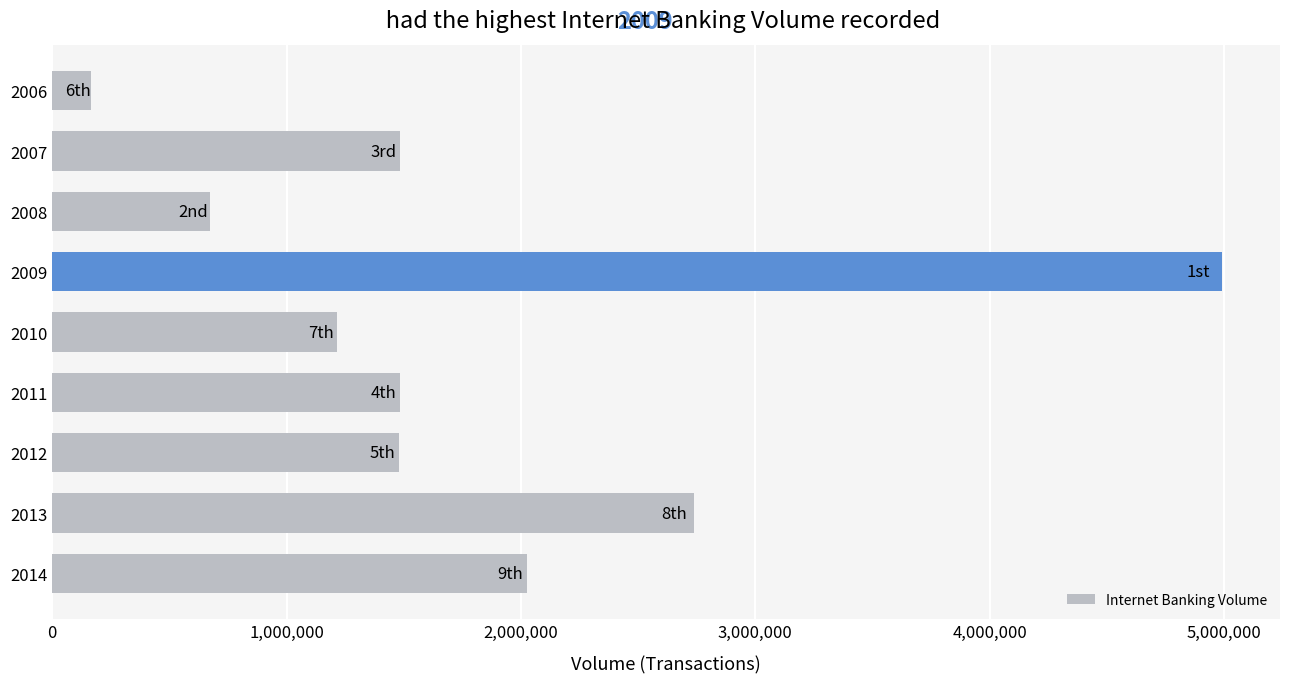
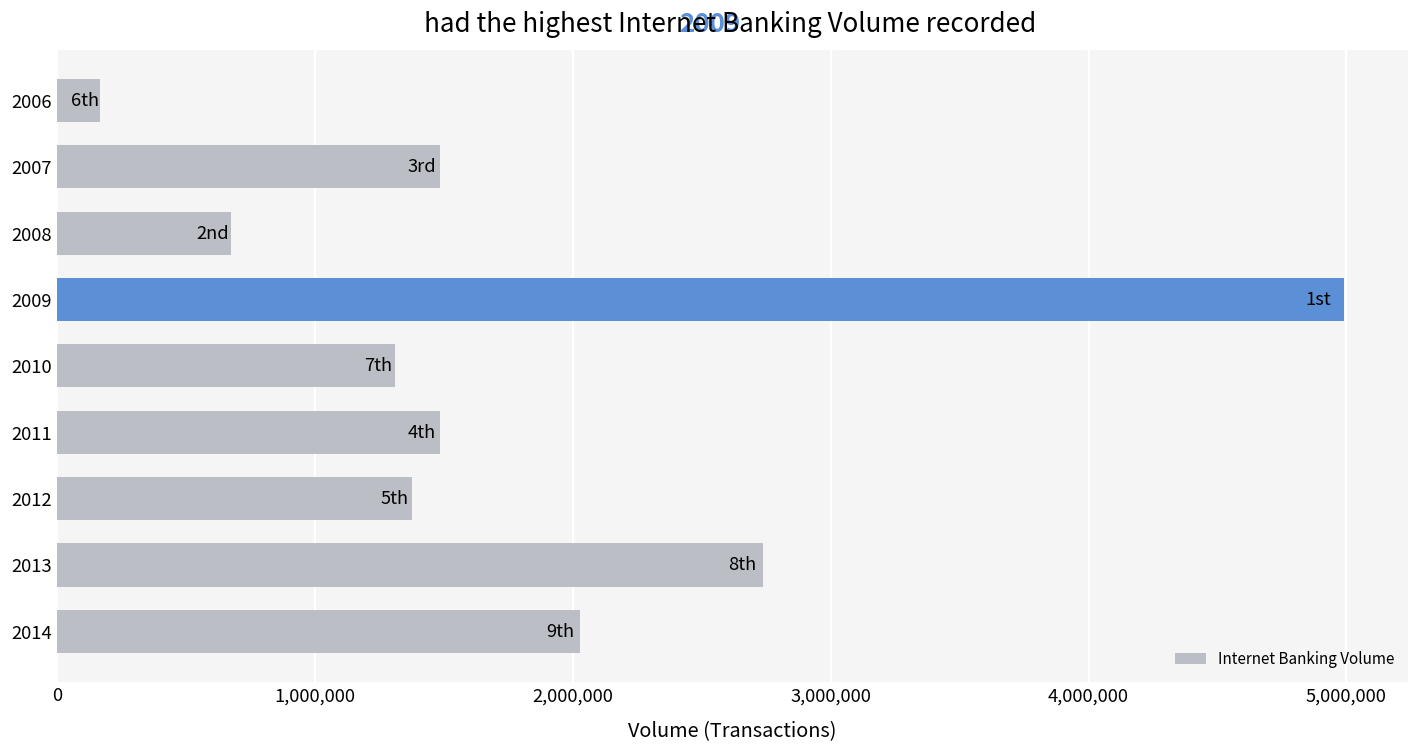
  {
-   "2010": "1,210,000",
-   "2012": "1,480,000"
+   "2010": "1,310,000",
+   "2012": "1,380,000"
  }
